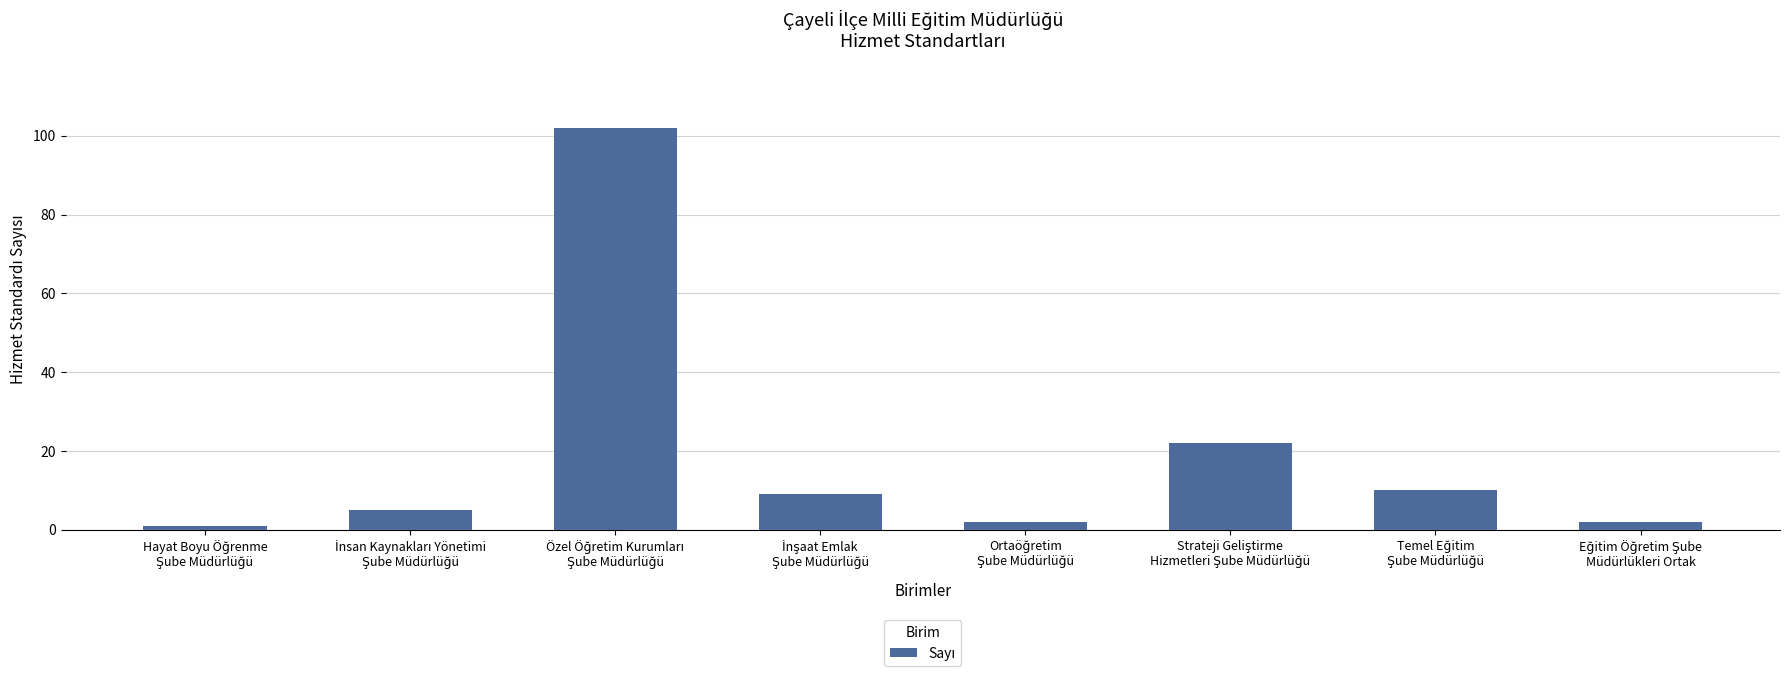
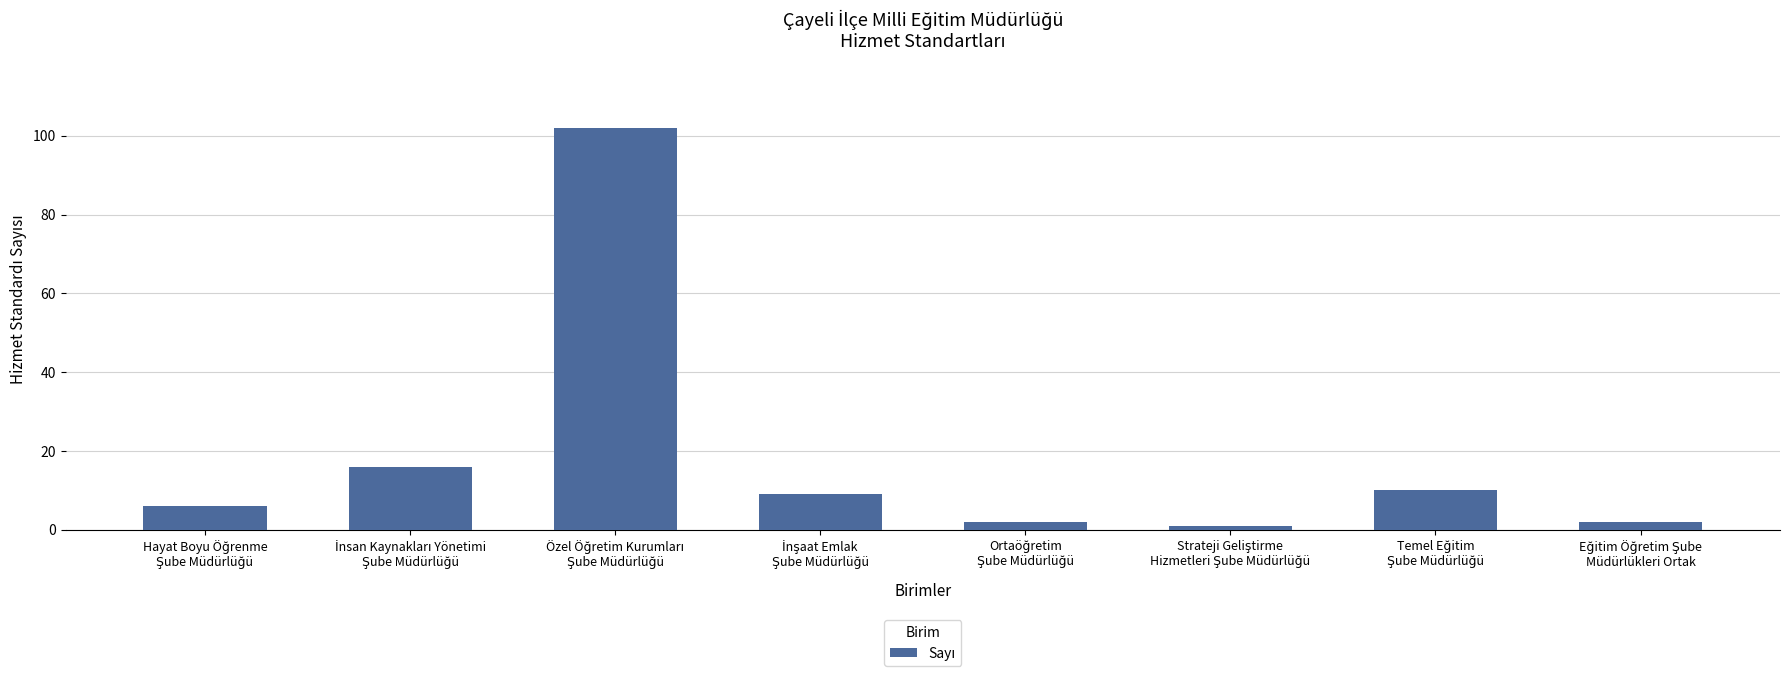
  {
-   "Hayat Boyu Öğrenme Şube Müdürlüğü": 1,
-   "İnsan Kaynakları Yönetimi Şube Müdürlüğü": 5,
+   "Hayat Boyu Öğrenme Şube Müdürlüğü": 6,
+   "İnsan Kaynakları Yönetimi Şube Müdürlüğü": 16,
    "Özel Öğretim Kurumları Şube Müdürlüğü": 102,
    "İnşaat Emlak Şube Müdürlüğü": 9,
    "Ortaöğretim Şube Müdürlüğü": 2,
-   "Strateji Geliştirme Hizmetleri Şube Müdürlüğü": 22,
+   "Strateji Geliştirme Hizmetleri Şube Müdürlüğü": 1,
    "Temel Eğitim Şube Müdürlüğü": 10,
    "Eğitim Öğretim Şube Müdürlükleri Ortak": 2
  }
